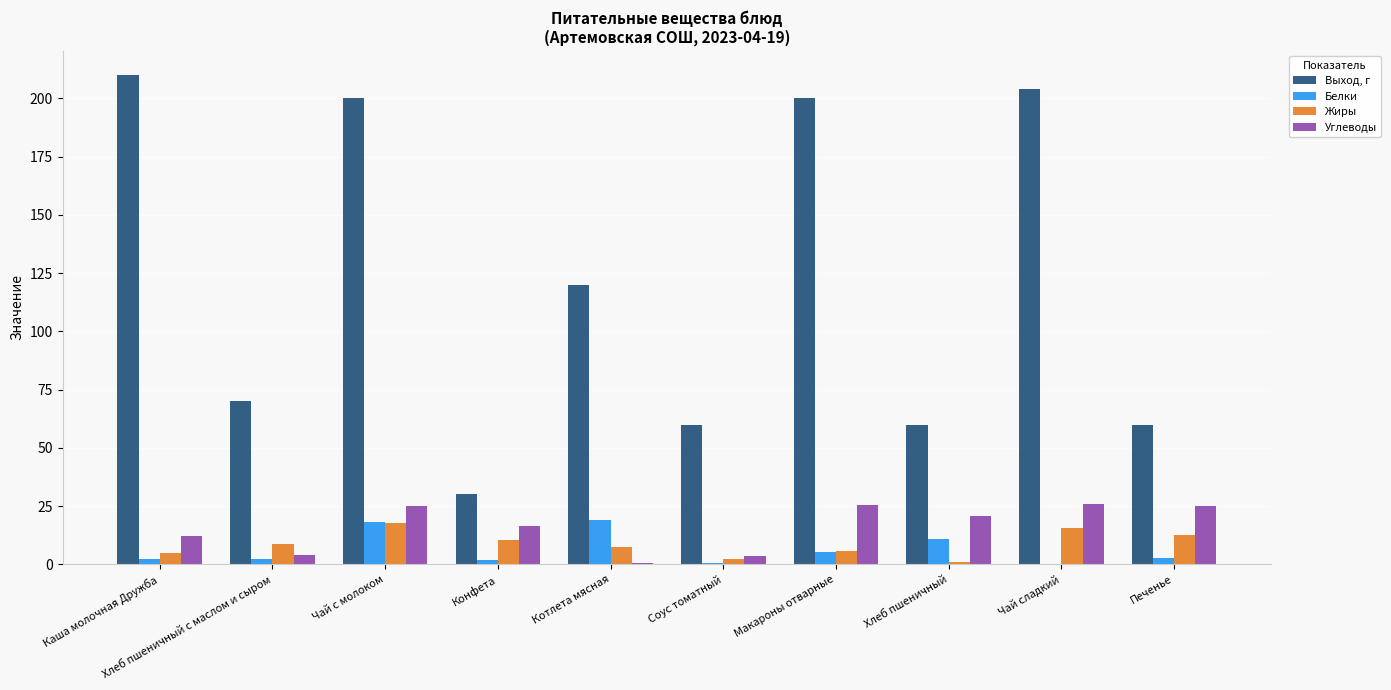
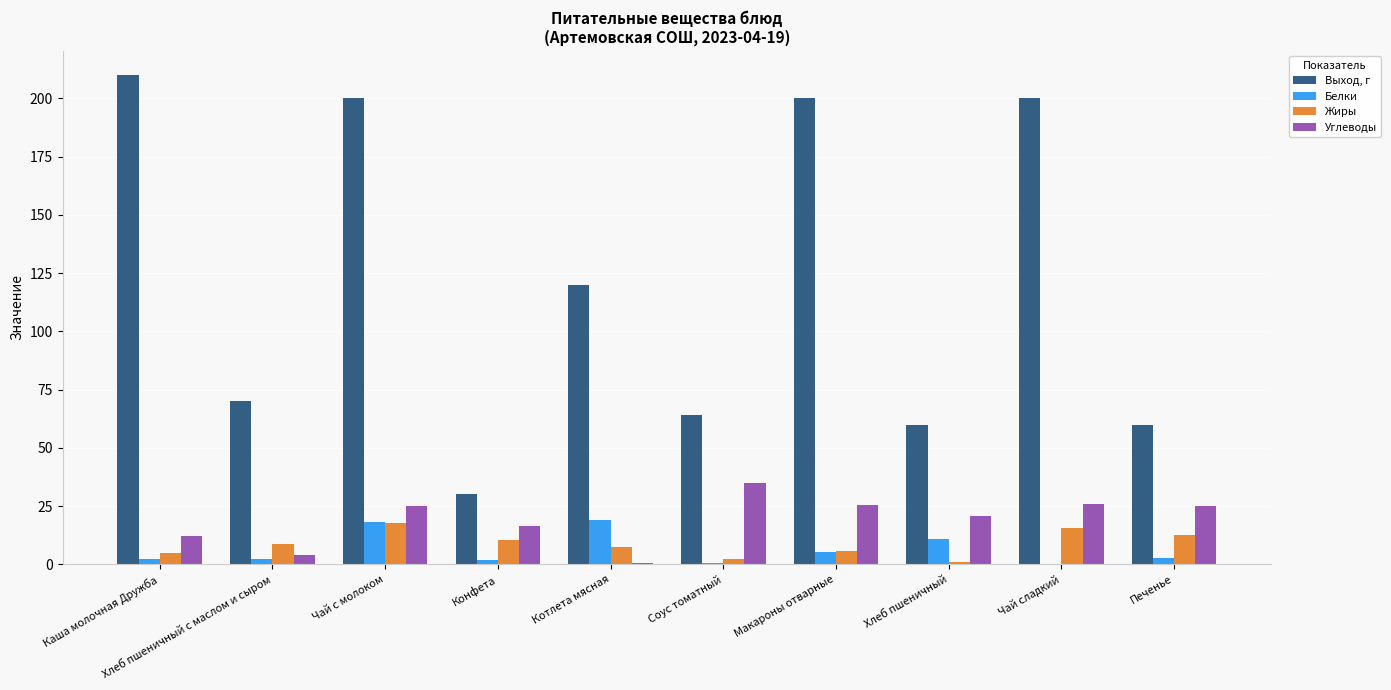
  {
    "Выход, г": {
      "Каша молочная Дружба": 210,
      "Хлеб пшеничный с маслом и сыром": 70,
      "Чай с молоком": 200,
      "Конфета": 30,
      "Котлета мясная": 120,
-     "Соус томатный": 60,
+     "Соус томатный": 64,
      "Макароны отварные": 200,
      "Хлеб пшеничный": 60,
-     "Чай сладкий": 204,
+     "Чай сладкий": 200,
      "Печенье": 60
    },
    "Белки": {
      "Каша молочная Дружба": 3,
      "Хлеб пшеничный с маслом и сыром": 2,
      "Чай с молоком": 18,
      "Конфета": 2,
      "Котлета мясная": 19,
      "Макароны отварные": 5,
      "Хлеб пшеничный": 11,
      "Чай сладкий": 0,
      "Печенье": 3
    },
    "Жиры": {
      "Каша молочная Дружба": 5,
      "Хлеб пшеничный с маслом и сыром": 9,
      "Чай с молоком": 18,
      "Конфета": 10,
      "Котлета мясная": 7,
      "Соус томатный": 2,
      "Макароны отварные": 6,
      "Чай сладкий": 16,
      "Печенье": 13
    },
    "Углеводы": {
      "Каша молочная Дружба": 12,
      "Хлеб пшеничный с маслом и сыром": 4,
      "Чай с молоком": 25,
      "Конфета": 16,
-     "Соус томатный": 3,
+     "Соус томатный": 35,
      "Макароны отварные": 26,
      "Хлеб пшеничный": 21,
      "Чай сладкий": 26,
      "Печенье": 25
    }
  }
